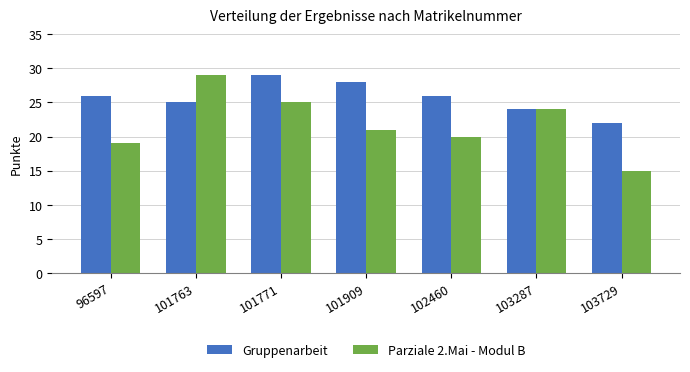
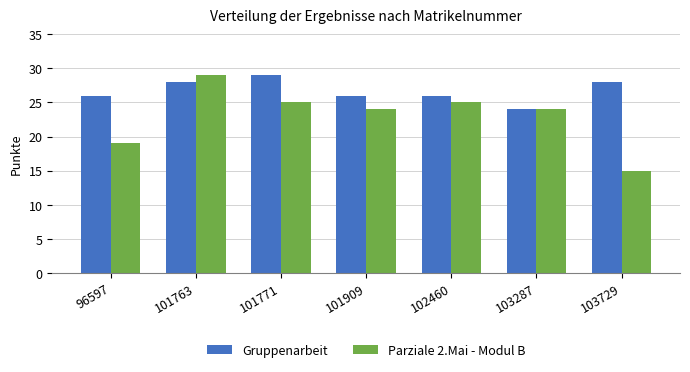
  {
    "Gruppenarbeit": {
      "96597": 26,
-     "101763": 25,
+     "101763": 28,
      "101771": 29,
-     "101909": 28,
+     "101909": 26,
      "102460": 26,
      "103287": 24,
-     "103729": 22
+     "103729": 28
    },
    "Parziale 2.Mai - Modul B": {
      "96597": 19,
      "101763": 29,
      "101771": 25,
-     "101909": 21,
-     "102460": 20,
+     "101909": 24,
+     "102460": 25,
      "103287": 24,
      "103729": 15
    }
  }
